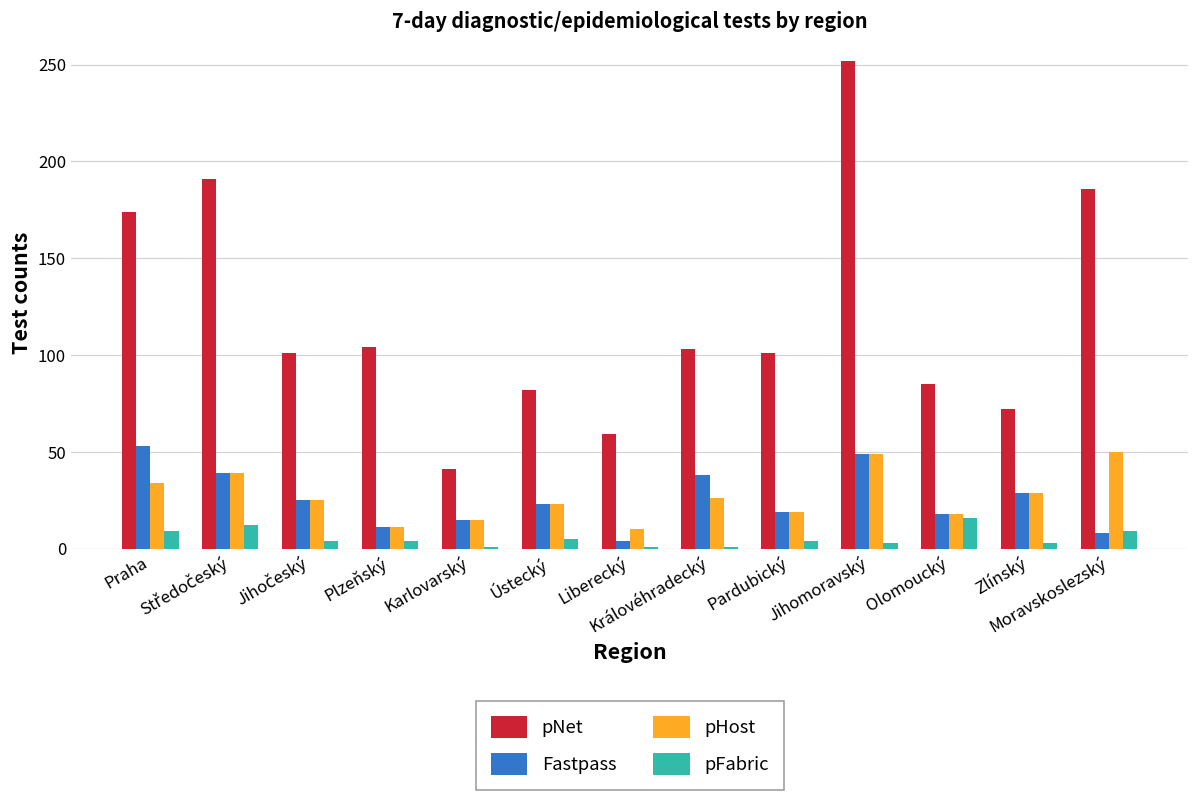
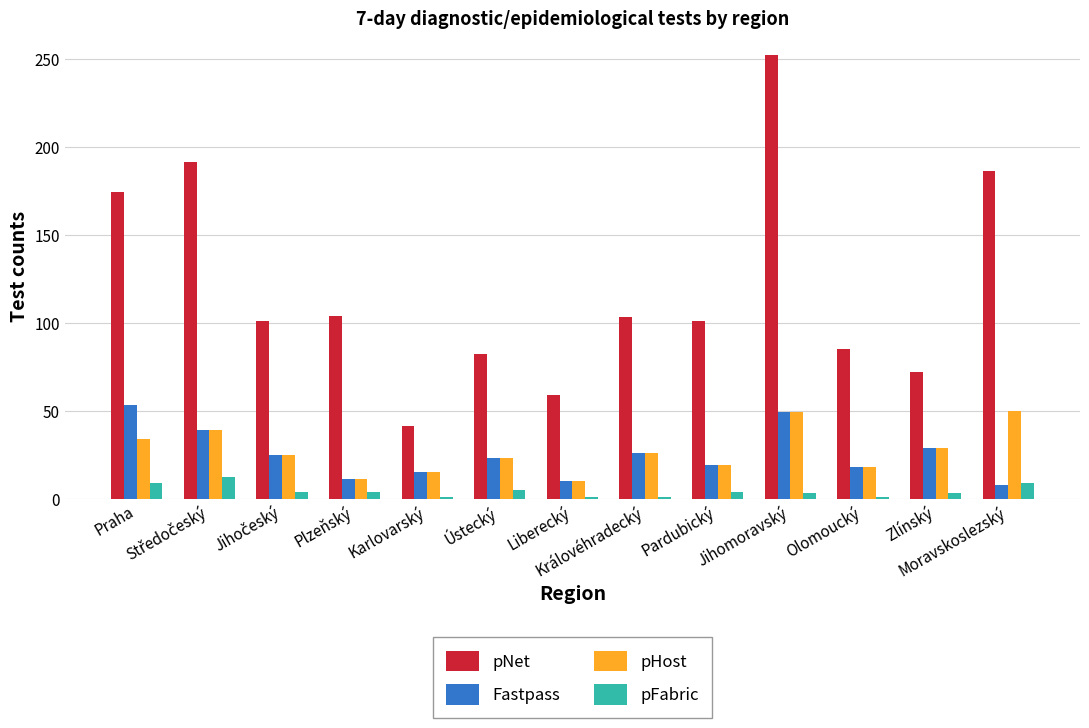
  {
    "pNet": {
      "Praha": 174,
      "Středočeský": 191,
      "Jihočeský": 101,
      "Plzeňský": 104,
      "Karlovarský": 41,
      "Ústecký": 82,
      "Liberecký": 59,
      "Královéhradecký": 103,
      "Pardubický": 101,
      "Jihomoravský": 252,
      "Olomoucký": 85,
      "Zlínský": 72,
      "Moravskoslezský": 186
    },
    "Fastpass": {
      "Praha": 53,
      "Středočeský": 39,
      "Jihočeský": 25,
      "Plzeňský": 11,
      "Karlovarský": 15,
      "Ústecký": 23,
-     "Liberecký": 4,
-     "Královéhradecký": 38,
+     "Liberecký": 10,
+     "Královéhradecký": 26,
      "Pardubický": 19,
      "Jihomoravský": 49,
      "Olomoucký": 18,
      "Zlínský": 29,
      "Moravskoslezský": 8
    },
    "pHost": {
      "Praha": 34,
      "Středočeský": 39,
      "Jihočeský": 25,
      "Plzeňský": 11,
      "Karlovarský": 15,
      "Ústecký": 23,
      "Liberecký": 10,
      "Královéhradecký": 26,
      "Pardubický": 19,
      "Jihomoravský": 49,
      "Olomoucký": 18,
      "Zlínský": 29,
      "Moravskoslezský": 50
    },
    "pFabric": {
      "Praha": 9,
      "Středočeský": 12,
      "Jihočeský": 4,
      "Plzeňský": 4,
      "Ústecký": 5,
      "Pardubický": 4,
      "Jihomoravský": 3,
-     "Olomoucký": 16,
+     "Olomoucký": 1,
      "Zlínský": 3,
      "Moravskoslezský": 9
    }
  }
